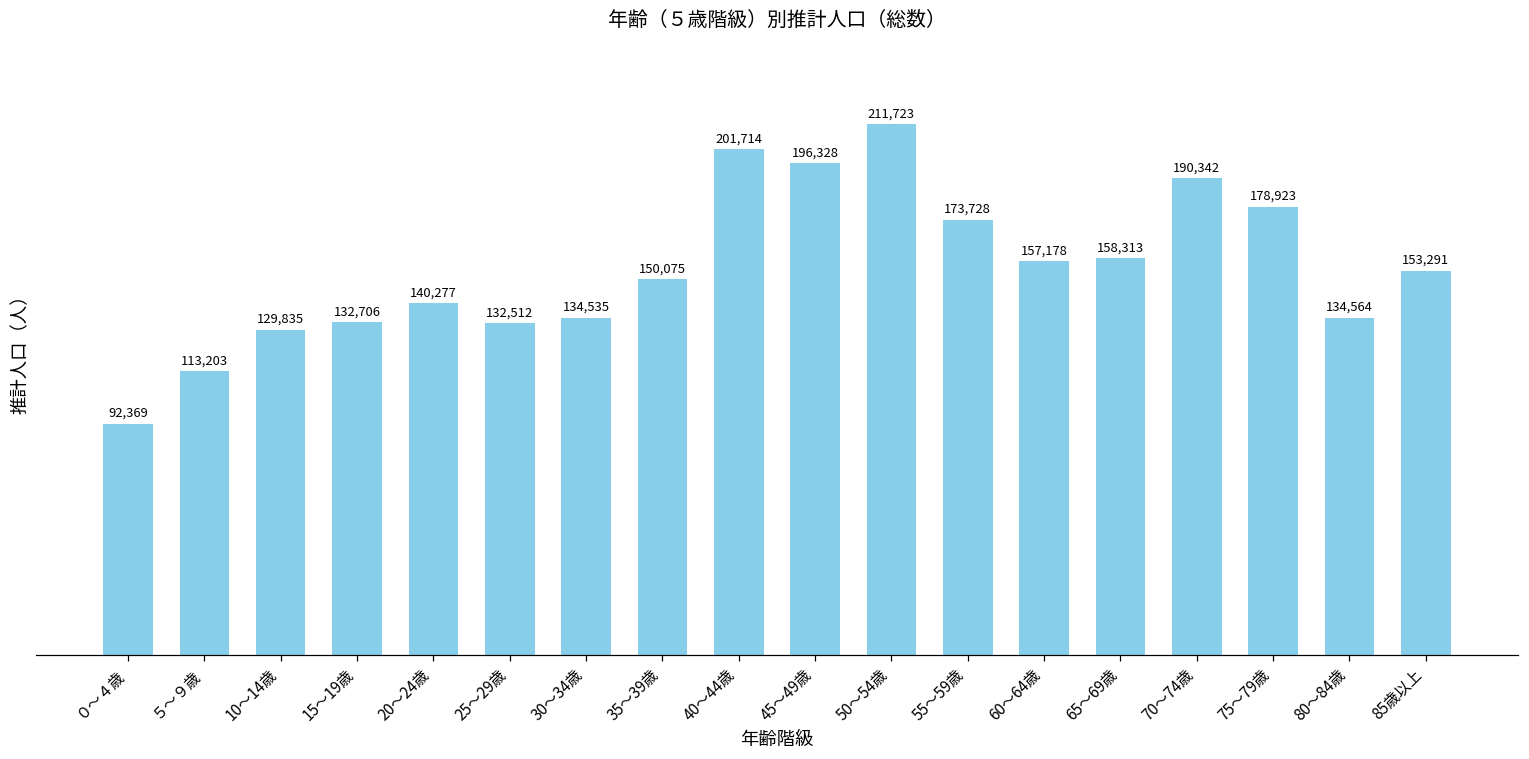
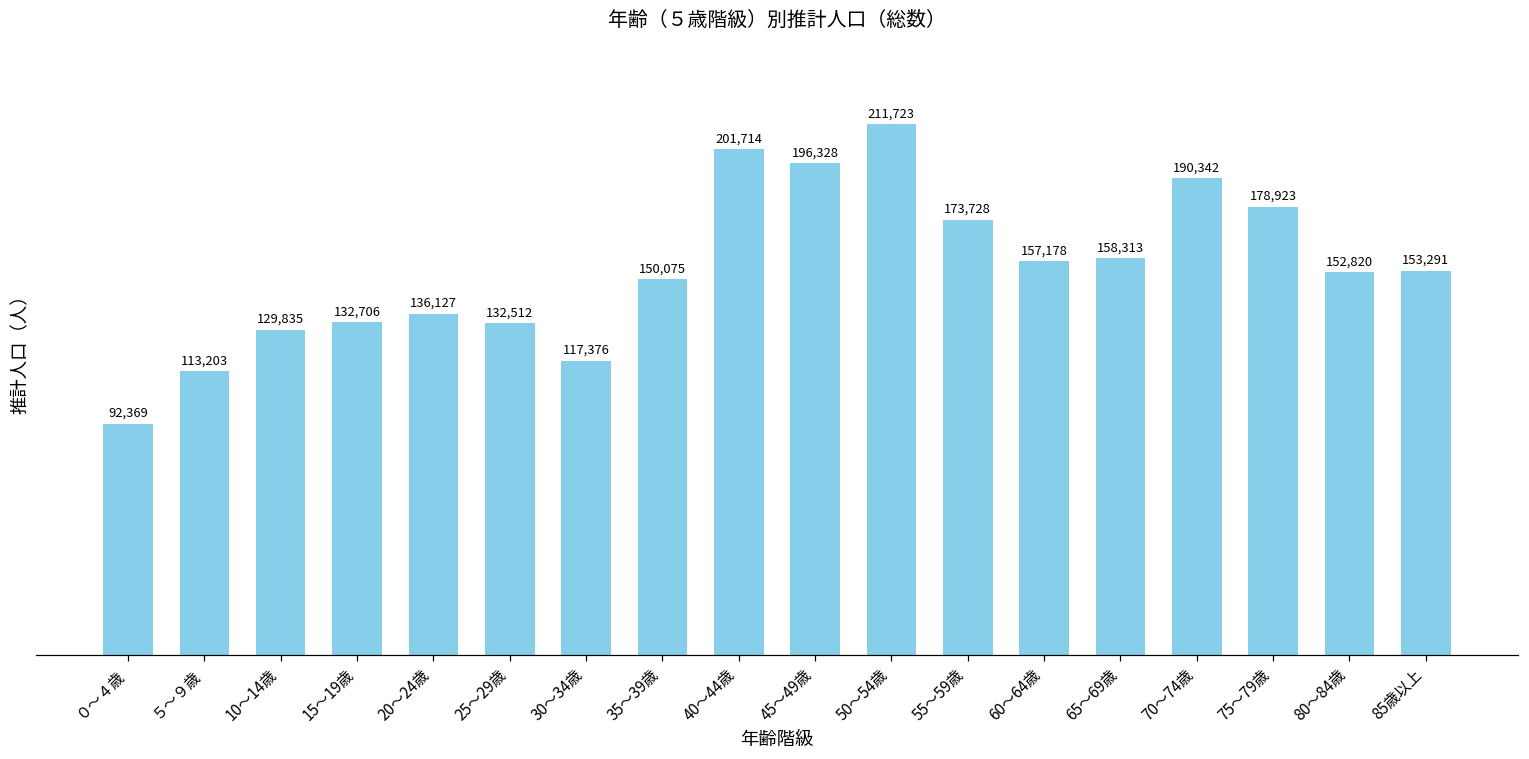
  {
    "０～４歳": "92,369",
    "５～９歳": "113,203",
    "10～14歳": "129,835",
    "15～19歳": "132,706",
-   "20～24歳": "140,277",
+   "20～24歳": "136,127",
    "25～29歳": "132,512",
-   "30～34歳": "134,535",
+   "30～34歳": "117,376",
    "35～39歳": "150,075",
    "40～44歳": "201,714",
    "45～49歳": "196,328",
    "50～54歳": "211,723",
    "55～59歳": "173,728",
    "60～64歳": "157,178",
    "65～69歳": "158,313",
    "70～74歳": "190,342",
    "75～79歳": "178,923",
-   "80～84歳": "134,564",
+   "80～84歳": "152,820",
    "85歳以上": "153,291"
  }
